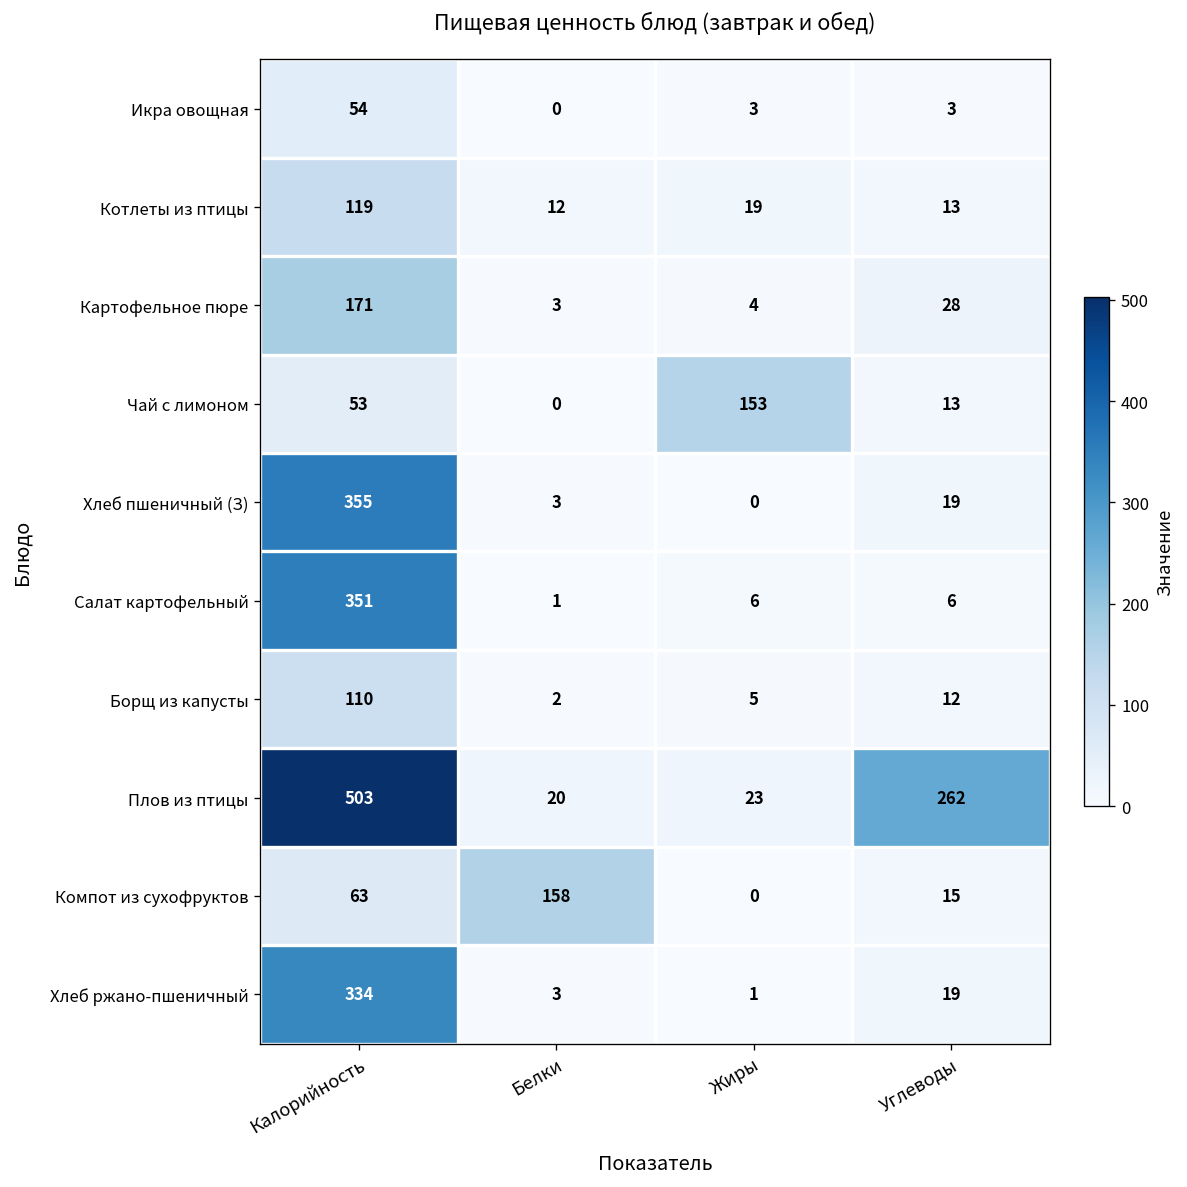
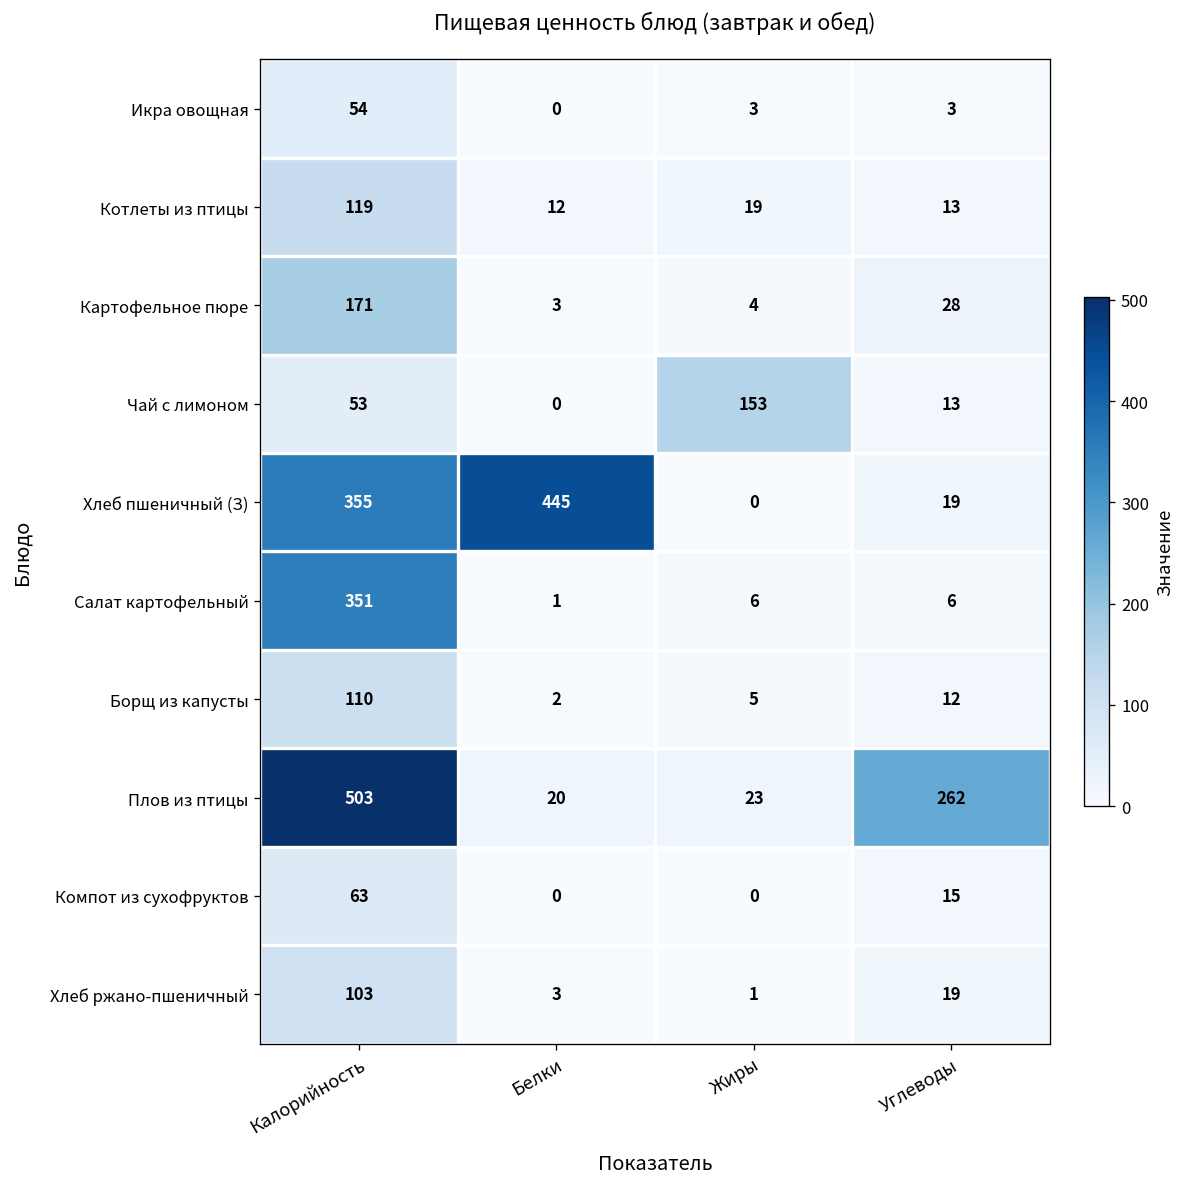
  {
    "Икра овощная": {
      "Калорийность": 54,
      "Белки": 0,
      "Жиры": 3,
      "Углеводы": 3
    },
    "Котлеты из птицы": {
      "Калорийность": 119,
      "Белки": 12,
      "Жиры": 19,
      "Углеводы": 13
    },
    "Картофельное пюре": {
      "Калорийность": 171,
      "Белки": 3,
      "Жиры": 4,
      "Углеводы": 28
    },
    "Чай с лимоном": {
      "Калорийность": 53,
      "Белки": 0,
      "Жиры": 153,
      "Углеводы": 13
    },
    "Хлеб пшеничный (З)": {
      "Калорийность": 355,
-     "Белки": 3,
+     "Белки": 445,
      "Жиры": 0,
      "Углеводы": 19
    },
    "Салат картофельный": {
      "Калорийность": 351,
      "Белки": 1,
      "Жиры": 6,
      "Углеводы": 6
    },
    "Борщ из капусты": {
      "Калорийность": 110,
      "Белки": 2,
      "Жиры": 5,
      "Углеводы": 12
    },
    "Плов из птицы": {
      "Калорийность": 503,
      "Белки": 20,
      "Жиры": 23,
      "Углеводы": 262
    },
    "Компот из сухофруктов": {
      "Калорийность": 63,
-     "Белки": 158,
+     "Белки": 0,
      "Жиры": 0,
      "Углеводы": 15
    },
    "Хлеб ржано-пшеничный": {
-     "Калорийность": 334,
+     "Калорийность": 103,
      "Белки": 3,
      "Жиры": 1,
      "Углеводы": 19
    }
  }
